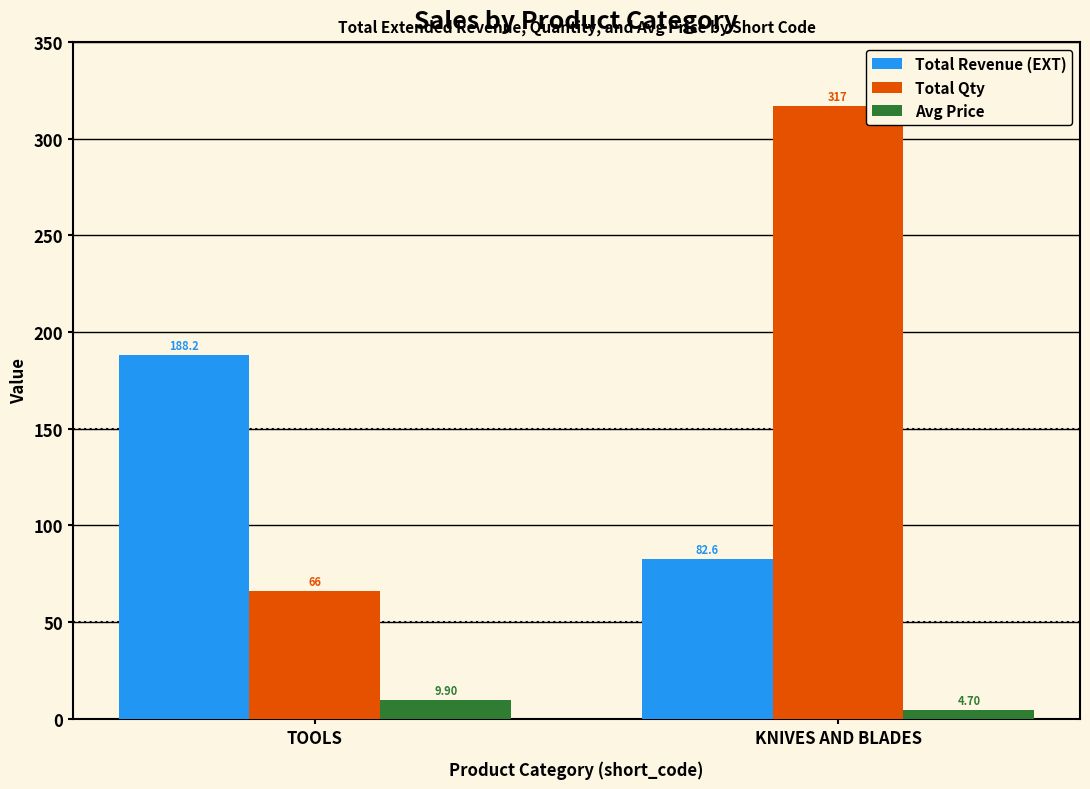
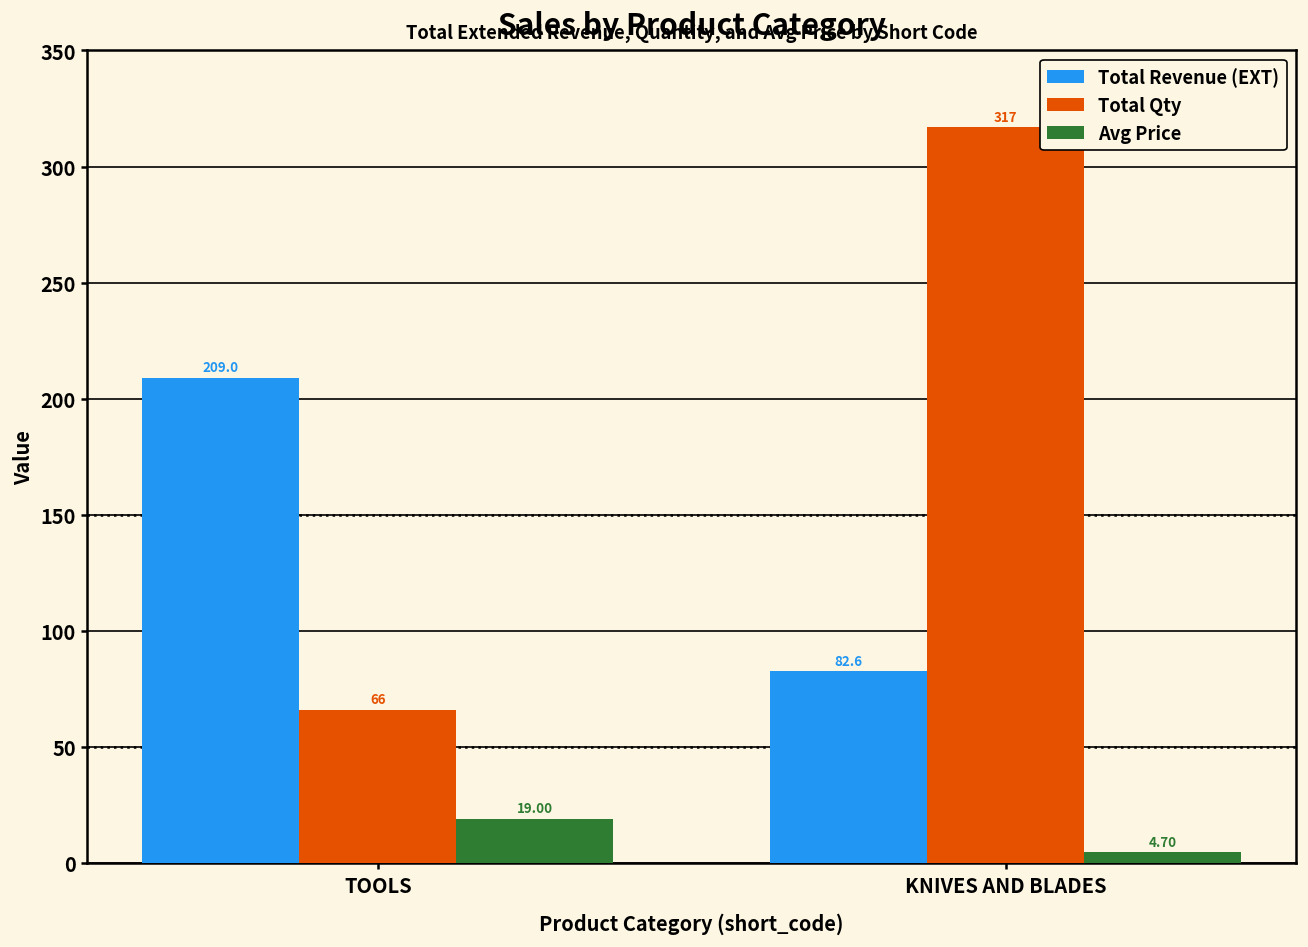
  {
    "Total Revenue (EXT)": {
-     "TOOLS": 188.2,
+     "TOOLS": 209.0,
      "KNIVES AND BLADES": 82.6
    },
    "Total Qty": {
      "TOOLS": 66,
      "KNIVES AND BLADES": 317
    },
    "Avg Price": {
-     "TOOLS": 9.90,
+     "TOOLS": 19.00,
      "KNIVES AND BLADES": 4.70
    }
  }
